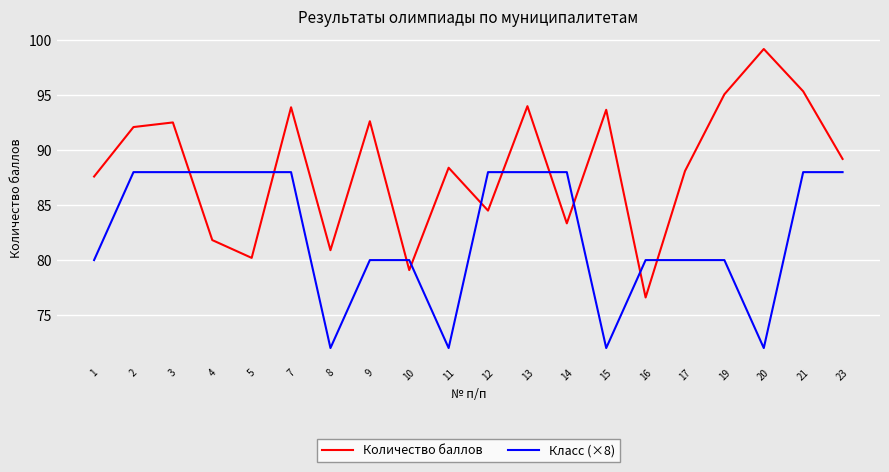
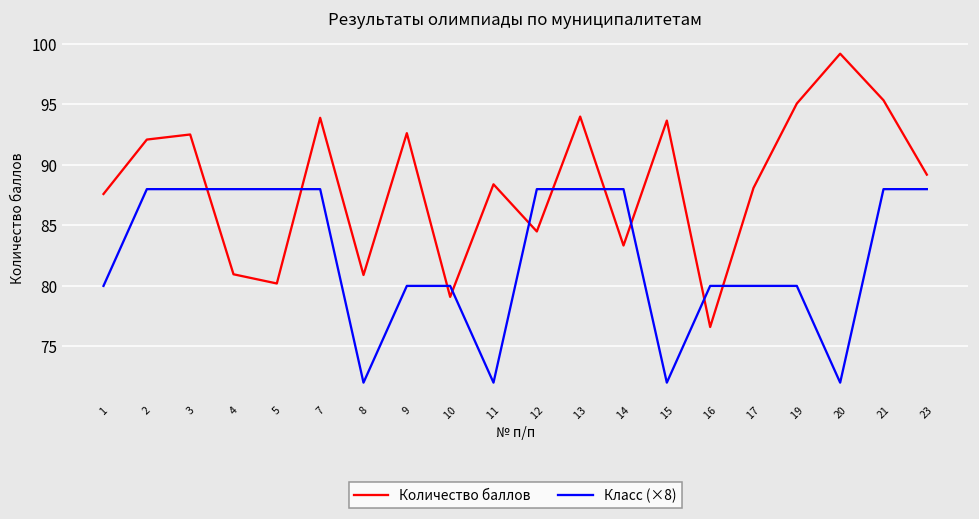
  {
    "Количество баллов": {
      "1": 87.6,
      "2": 92.1,
      "3": 92.5,
-     "4": 81.8,
+     "4": 81.0,
      "5": 80.2,
      "7": 93.9,
      "8": 80.9,
      "9": 92.6,
      "10": 79.1,
      "11": 88.4,
      "12": 84.5,
      "13": 94.0,
      "14": 83.3,
      "15": 93.7,
      "16": 76.6,
      "17": 88.1,
      "19": 95.1,
      "20": 99.2,
      "21": 95.4,
      "23": 89.2
    },
    "Класс (×8)": {
      "1": 80.0,
      "2": 88.0,
      "3": 88.0,
      "4": 88.0,
      "5": 88.0,
      "7": 88.0,
      "8": 72.0,
      "9": 80.0,
      "10": 80.0,
      "11": 72.0,
      "12": 88.0,
      "13": 88.0,
      "14": 88.0,
      "15": 72.0,
      "16": 80.0,
      "17": 80.0,
      "19": 80.0,
      "20": 72.0,
      "21": 88.0,
      "23": 88.0
    }
  }
